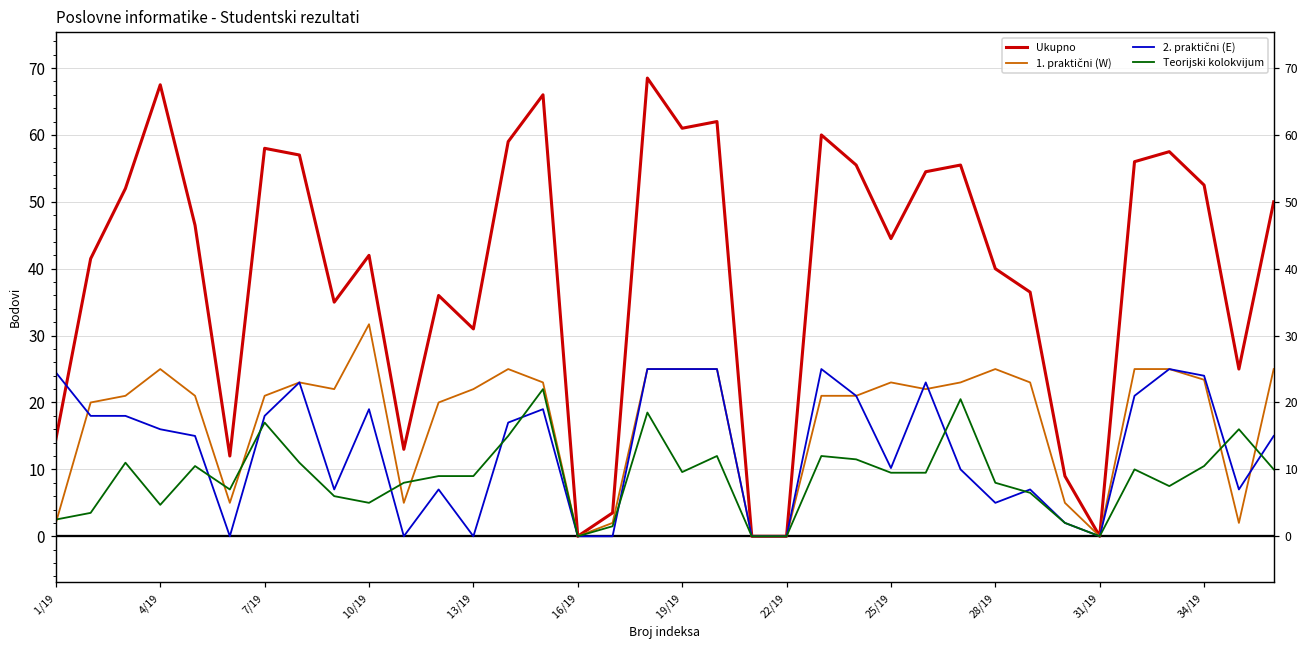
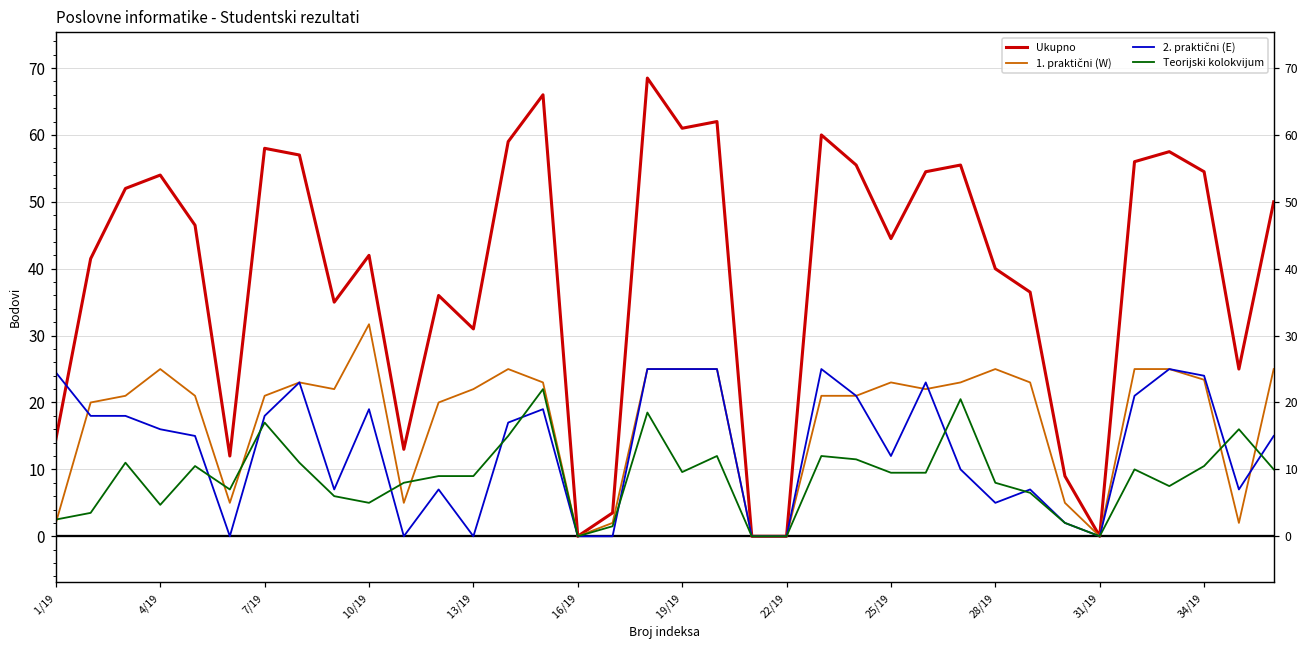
  {
    "Ukupno": {
      "1/19": 15,
-     "4/19": 68,
+     "4/19": 54,
      "7/19": 58,
      "10/19": 42,
      "13/19": 31,
      "19/19": 61,
      "25/19": 45,
      "28/19": 40,
-     "34/19": 53
+     "34/19": 55
    },
    "1. praktični (W)": {
      "1/19": 2,
      "4/19": 25,
      "7/19": 21,
      "10/19": 32,
      "13/19": 22,
      "25/19": 23,
      "28/19": 25,
      "34/19": 23
    },
    "2. praktični (E)": {
      "1/19": 25,
      "4/19": 16,
      "7/19": 18,
      "10/19": 19,
      "13/19": 0,
-     "25/19": 10,
+     "25/19": 12,
      "28/19": 5,
      "34/19": 24
    },
    "Teorijski kolokvijum": {
      "1/19": 3,
      "4/19": 5,
      "7/19": 17,
      "10/19": 5,
      "13/19": 9,
      "19/19": 10,
      "25/19": 10,
      "28/19": 8,
      "34/19": 11
    }
  }
